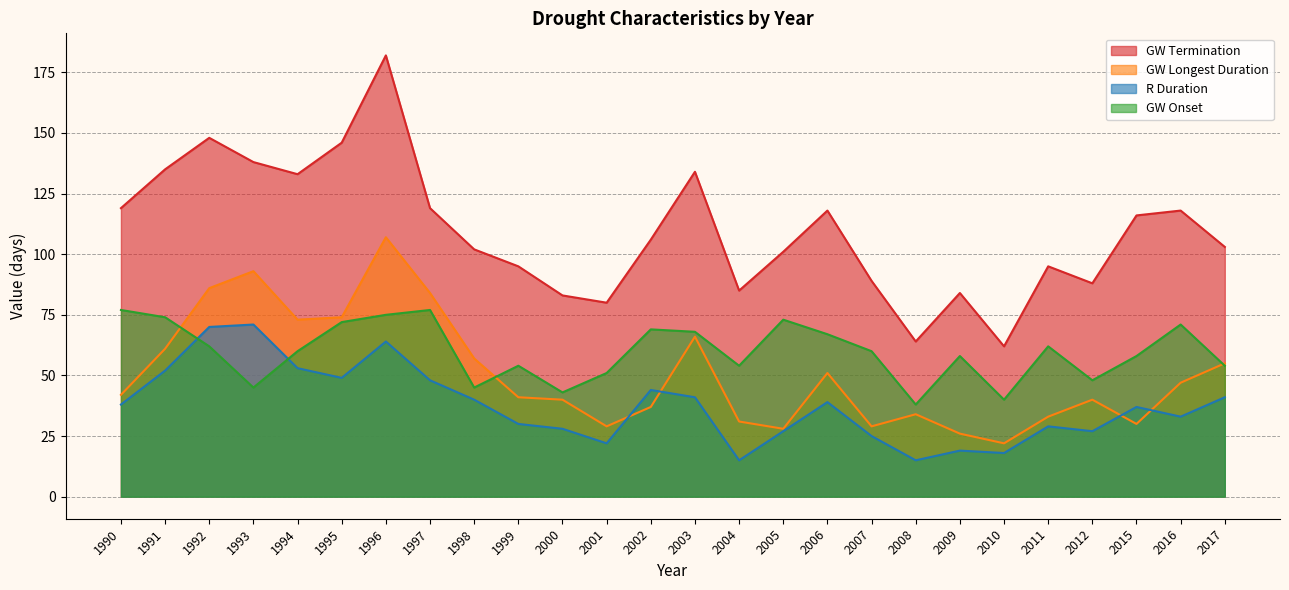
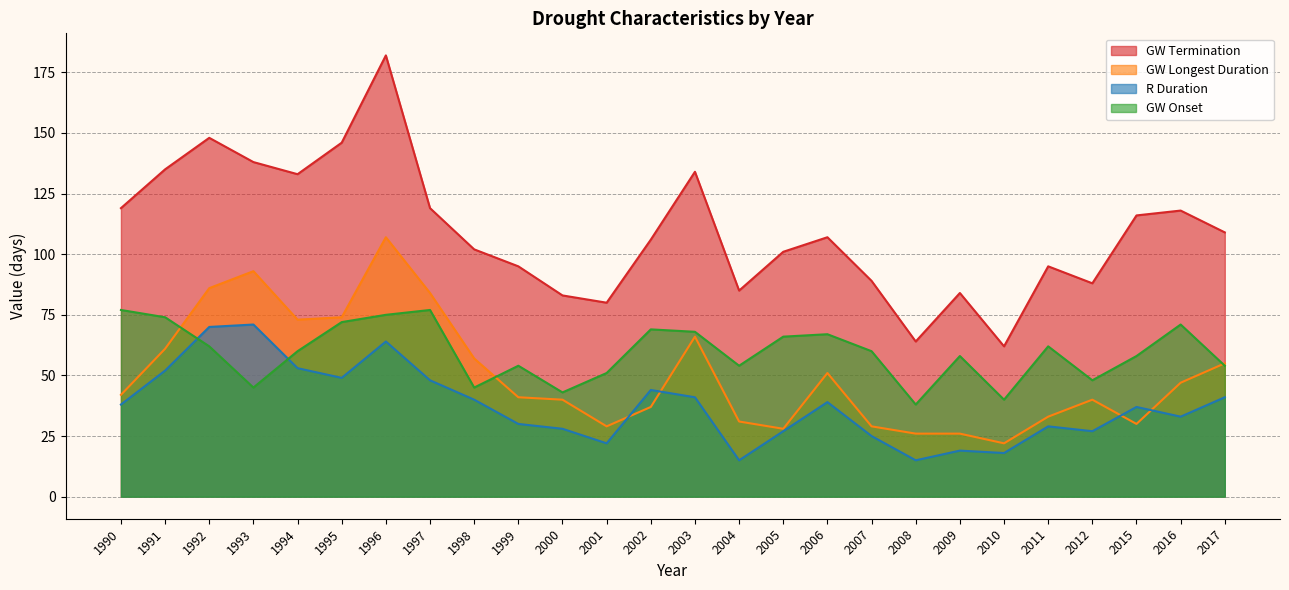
  {
    "GW Termination": {
      "1990": 119,
      "1991": 135,
      "1992": 148,
      "1993": 138,
      "1994": 133,
      "1995": 146,
      "1996": 182,
      "1997": 119,
      "1998": 102,
      "1999": 95,
      "2000": 83,
      "2001": 80,
      "2002": 106,
      "2003": 134,
      "2004": 85,
      "2005": 101,
-     "2006": 118,
+     "2006": 107,
      "2007": 89,
      "2008": 64,
      "2009": 84,
      "2010": 62,
      "2011": 95,
      "2012": 88,
      "2015": 116,
      "2016": 118,
-     "2017": 103
+     "2017": 109
    },
    "GW Longest Duration": {
      "1990": 42,
      "1991": 61,
      "1992": 86,
      "1993": 93,
      "1994": 73,
      "1995": 74,
      "1996": 107,
      "1997": 84,
      "1998": 57,
      "1999": 41,
      "2000": 40,
      "2001": 29,
      "2002": 37,
      "2003": 66,
      "2004": 31,
      "2006": 51,
      "2007": 29,
-     "2008": 34,
+     "2008": 26,
      "2009": 26,
      "2010": 22,
      "2011": 33,
      "2012": 40,
      "2015": 30,
      "2016": 47
    },
    "R Duration": {
      "1990": 38,
      "1991": 52,
      "1992": 70,
      "1993": 71,
      "1994": 53,
      "1995": 49,
      "1996": 64,
      "1997": 48,
      "1998": 40,
      "1999": 30,
      "2000": 28,
      "2001": 22,
      "2002": 44,
      "2003": 41,
      "2004": 15,
      "2006": 39,
      "2007": 25,
      "2008": 15,
      "2009": 19,
      "2010": 18,
      "2011": 29,
      "2012": 27,
      "2015": 37,
      "2016": 33,
      "2017": 41
    },
    "GW Onset": {
      "1990": 77,
      "1991": 74,
      "1992": 62,
      "1993": 45,
      "1994": 60,
      "1995": 72,
      "1996": 75,
      "1997": 77,
      "1998": 45,
      "1999": 54,
      "2000": 43,
      "2001": 51,
      "2002": 69,
      "2003": 68,
      "2004": 54,
-     "2005": 73,
+     "2005": 66,
      "2006": 67,
      "2007": 60,
      "2008": 38,
      "2009": 58,
      "2010": 40,
      "2011": 62,
      "2012": 48,
      "2015": 58,
      "2016": 71
    }
  }
